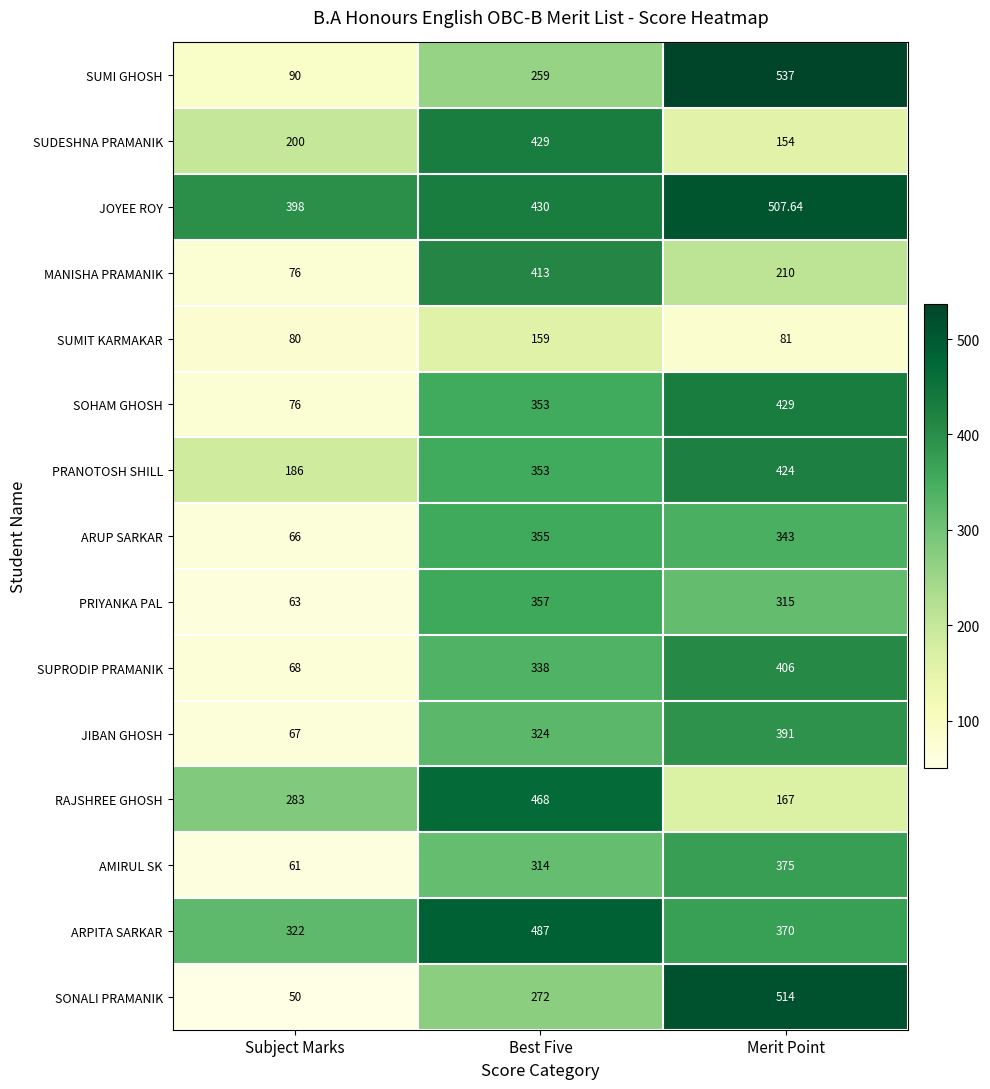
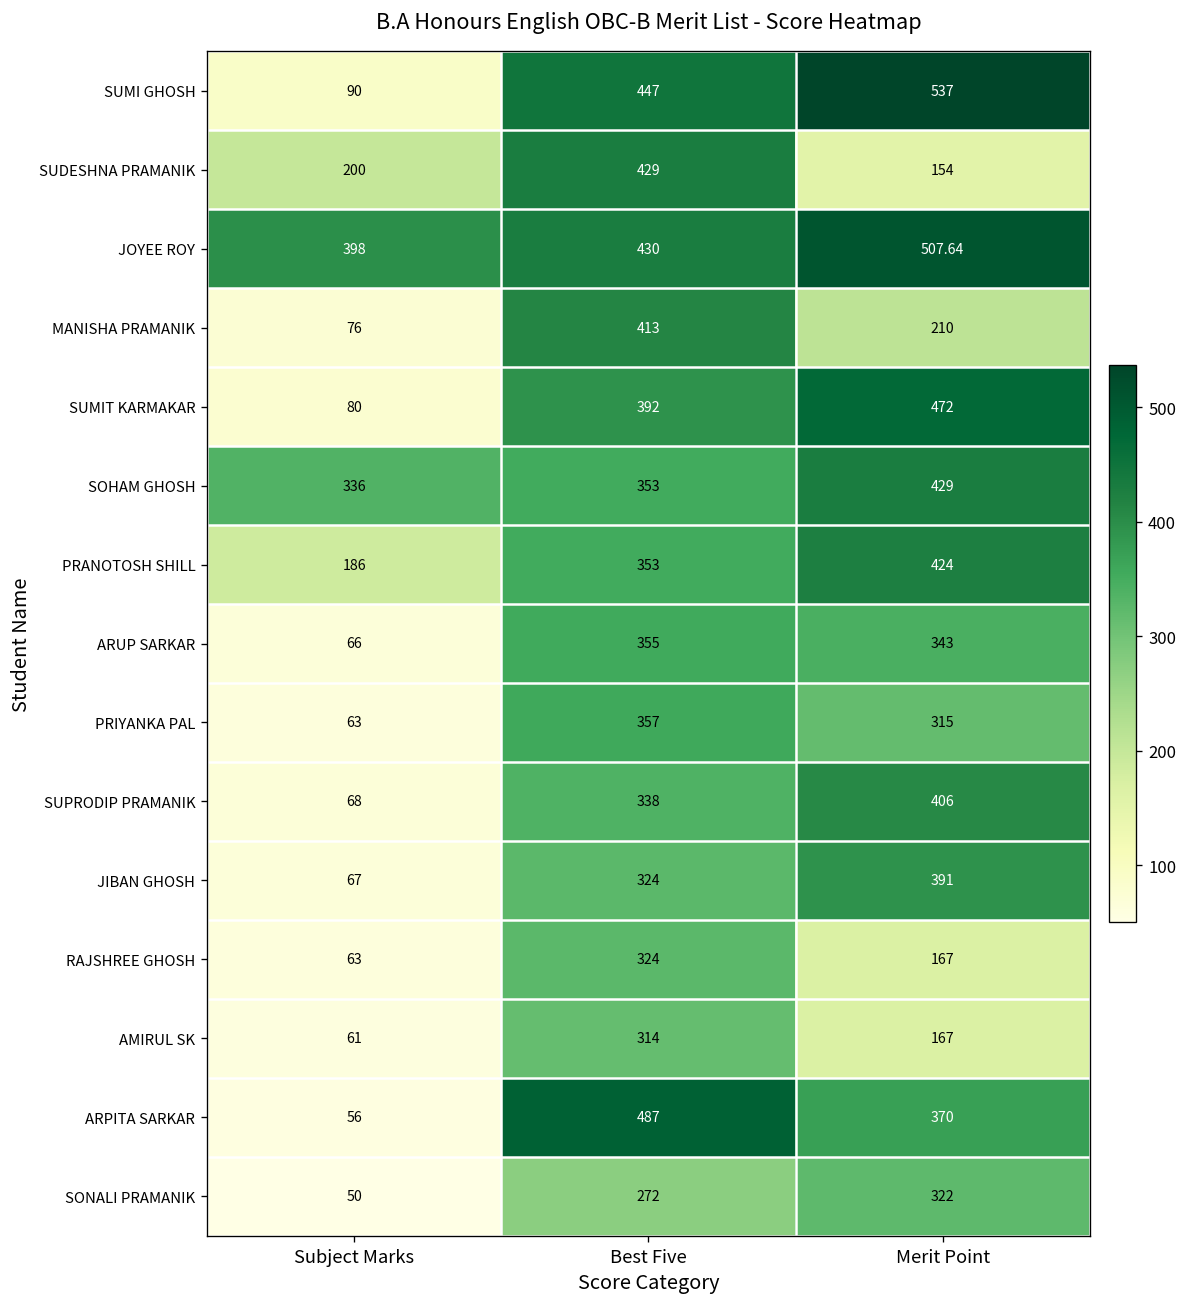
  {
    "SUMI GHOSH": {
      "Subject Marks": 90,
-     "Best Five": 259,
+     "Best Five": 447,
      "Merit Point": 537
    },
    "SUDESHNA PRAMANIK": {
      "Subject Marks": 200,
      "Best Five": 429,
      "Merit Point": 154
    },
    "JOYEE ROY": {
      "Subject Marks": 398,
      "Best Five": 430,
      "Merit Point": 507.64
    },
    "MANISHA PRAMANIK": {
      "Subject Marks": 76,
      "Best Five": 413,
      "Merit Point": 210
    },
    "SUMIT KARMAKAR": {
      "Subject Marks": 80,
-     "Best Five": 159,
-     "Merit Point": 81
+     "Best Five": 392,
+     "Merit Point": 472
    },
    "SOHAM GHOSH": {
-     "Subject Marks": 76,
+     "Subject Marks": 336,
      "Best Five": 353,
      "Merit Point": 429
    },
    "PRANOTOSH SHILL": {
      "Subject Marks": 186,
      "Best Five": 353,
      "Merit Point": 424
    },
    "ARUP SARKAR": {
      "Subject Marks": 66,
      "Best Five": 355,
      "Merit Point": 343
    },
    "PRIYANKA PAL": {
      "Subject Marks": 63,
      "Best Five": 357,
      "Merit Point": 315
    },
    "SUPRODIP PRAMANIK": {
      "Subject Marks": 68,
      "Best Five": 338,
      "Merit Point": 406
    },
    "JIBAN GHOSH": {
      "Subject Marks": 67,
      "Best Five": 324,
      "Merit Point": 391
    },
    "RAJSHREE GHOSH": {
-     "Subject Marks": 283,
-     "Best Five": 468,
+     "Subject Marks": 63,
+     "Best Five": 324,
      "Merit Point": 167
    },
    "AMIRUL SK": {
      "Subject Marks": 61,
      "Best Five": 314,
-     "Merit Point": 375
+     "Merit Point": 167
    },
    "ARPITA SARKAR": {
-     "Subject Marks": 322,
+     "Subject Marks": 56,
      "Best Five": 487,
      "Merit Point": 370
    },
    "SONALI PRAMANIK": {
      "Subject Marks": 50,
      "Best Five": 272,
-     "Merit Point": 514
+     "Merit Point": 322
    }
  }
